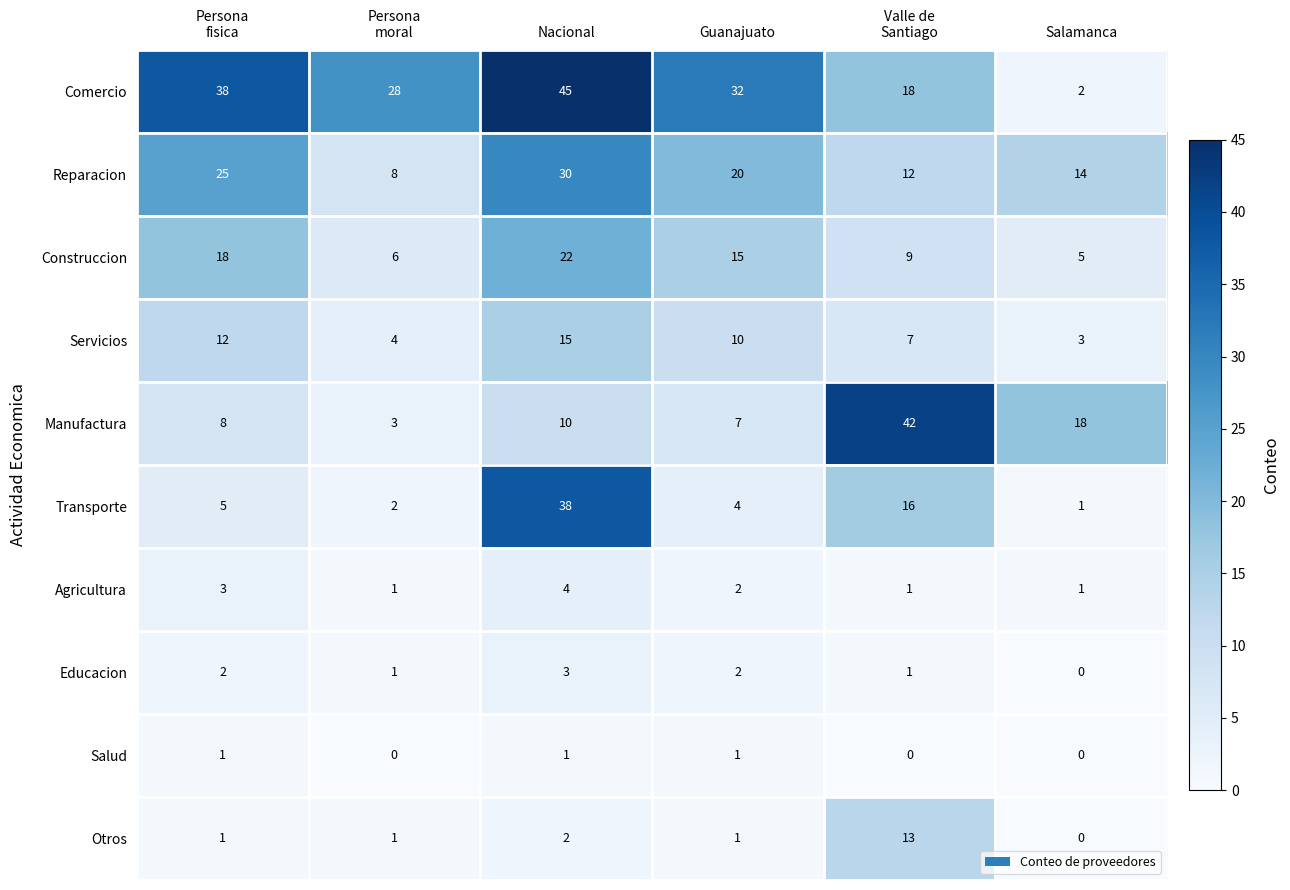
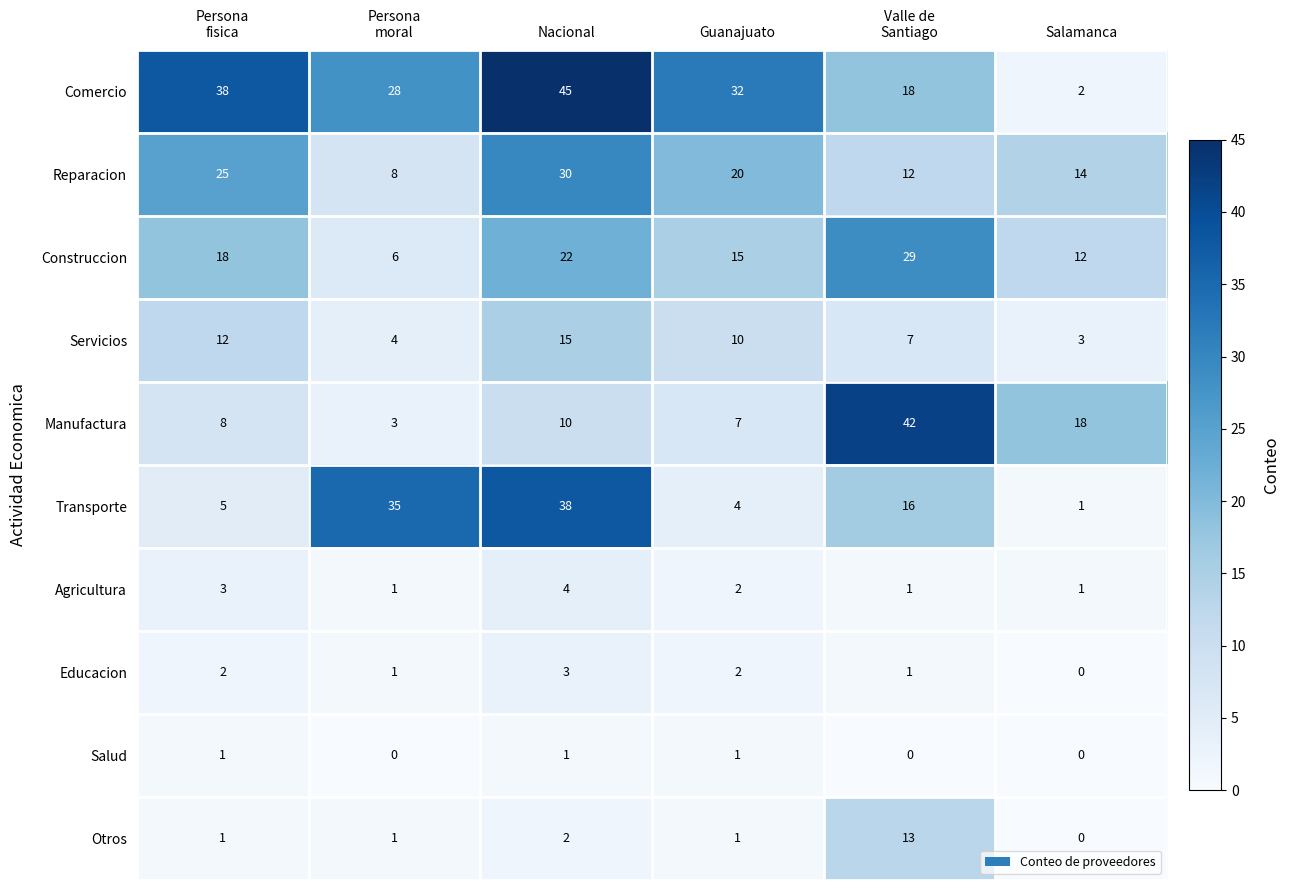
  {
    "Comercio": {
      "Persona fisica": 38,
      "Persona moral": 28,
      "Nacional": 45,
      "Guanajuato": 32,
      "Valle de Santiago": 18,
      "Salamanca": 2
    },
    "Reparacion": {
      "Persona fisica": 25,
      "Persona moral": 8,
      "Nacional": 30,
      "Guanajuato": 20,
      "Valle de Santiago": 12,
      "Salamanca": 14
    },
    "Construccion": {
      "Persona fisica": 18,
      "Persona moral": 6,
      "Nacional": 22,
      "Guanajuato": 15,
-     "Valle de Santiago": 9,
-     "Salamanca": 5
+     "Valle de Santiago": 29,
+     "Salamanca": 12
    },
    "Servicios": {
      "Persona fisica": 12,
      "Persona moral": 4,
      "Nacional": 15,
      "Guanajuato": 10,
      "Valle de Santiago": 7,
      "Salamanca": 3
    },
    "Manufactura": {
      "Persona fisica": 8,
      "Persona moral": 3,
      "Nacional": 10,
      "Guanajuato": 7,
      "Valle de Santiago": 42,
      "Salamanca": 18
    },
    "Transporte": {
      "Persona fisica": 5,
-     "Persona moral": 2,
+     "Persona moral": 35,
      "Nacional": 38,
      "Guanajuato": 4,
      "Valle de Santiago": 16,
      "Salamanca": 1
    },
    "Agricultura": {
      "Persona fisica": 3,
      "Persona moral": 1,
      "Nacional": 4,
      "Guanajuato": 2,
      "Valle de Santiago": 1,
      "Salamanca": 1
    },
    "Educacion": {
      "Persona fisica": 2,
      "Persona moral": 1,
      "Nacional": 3,
      "Guanajuato": 2,
      "Valle de Santiago": 1,
      "Salamanca": 0
    },
    "Salud": {
      "Persona fisica": 1,
      "Persona moral": 0,
      "Nacional": 1,
      "Guanajuato": 1,
      "Valle de Santiago": 0,
      "Salamanca": 0
    },
    "Otros": {
      "Persona fisica": 1,
      "Persona moral": 1,
      "Nacional": 2,
      "Guanajuato": 1,
      "Valle de Santiago": 13,
      "Salamanca": 0
    }
  }
